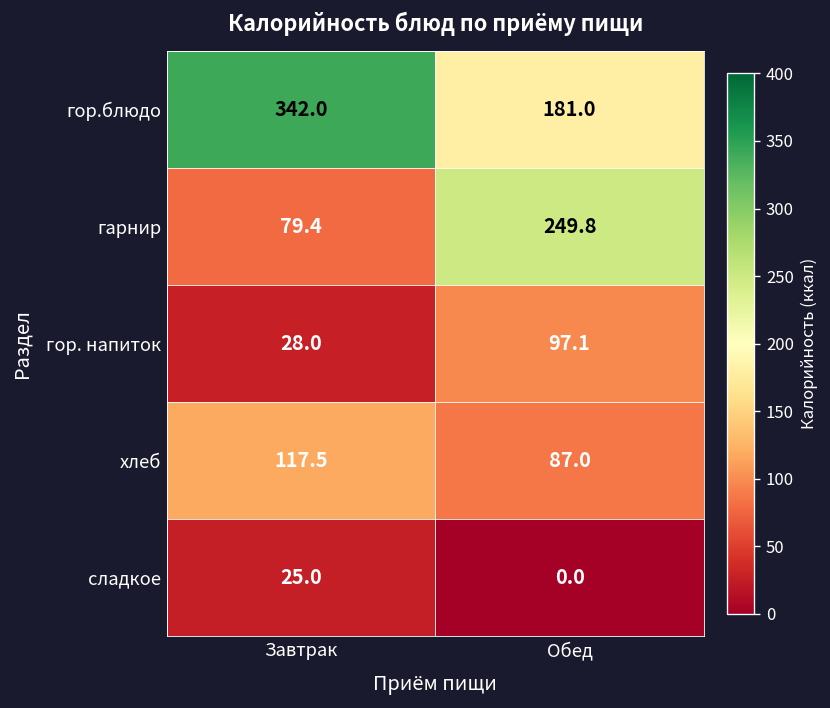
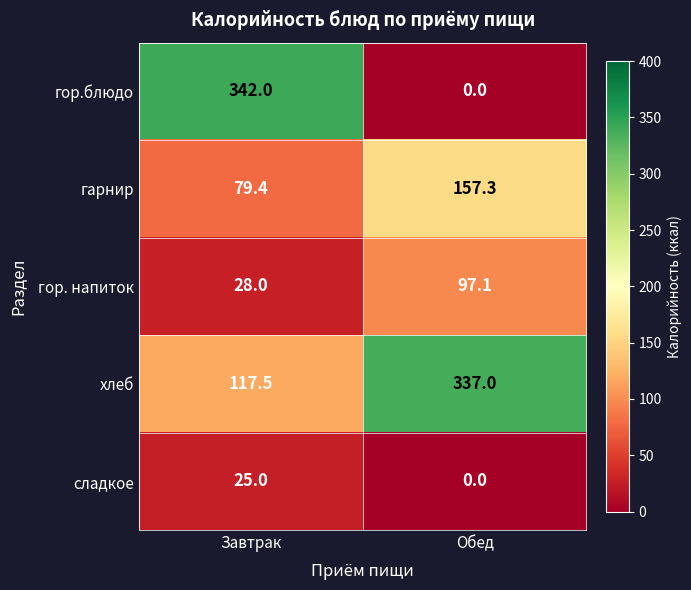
  {
    "гор.блюдо": {
      "Завтрак": 342.0,
-     "Обед": 181.0
+     "Обед": 0.0
    },
    "гарнир": {
      "Завтрак": 79.4,
-     "Обед": 249.8
+     "Обед": 157.3
    },
    "гор. напиток": {
      "Завтрак": 28.0,
      "Обед": 97.1
    },
    "хлеб": {
      "Завтрак": 117.5,
-     "Обед": 87.0
+     "Обед": 337.0
    },
    "сладкое": {
      "Завтрак": 25.0,
      "Обед": 0.0
    }
  }
